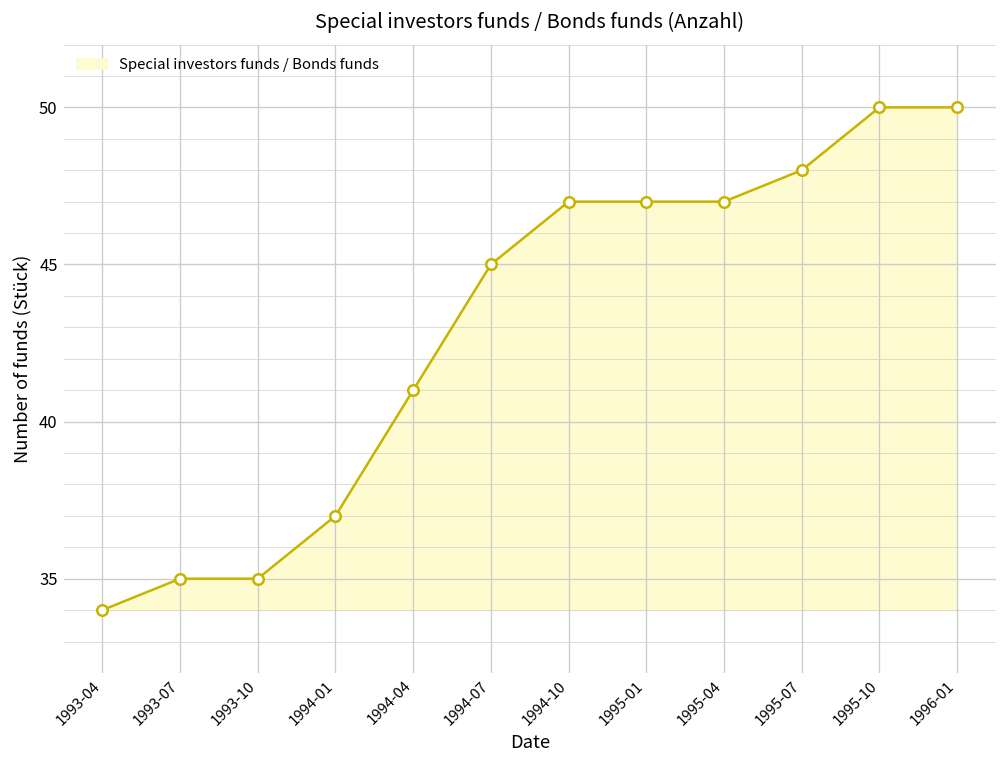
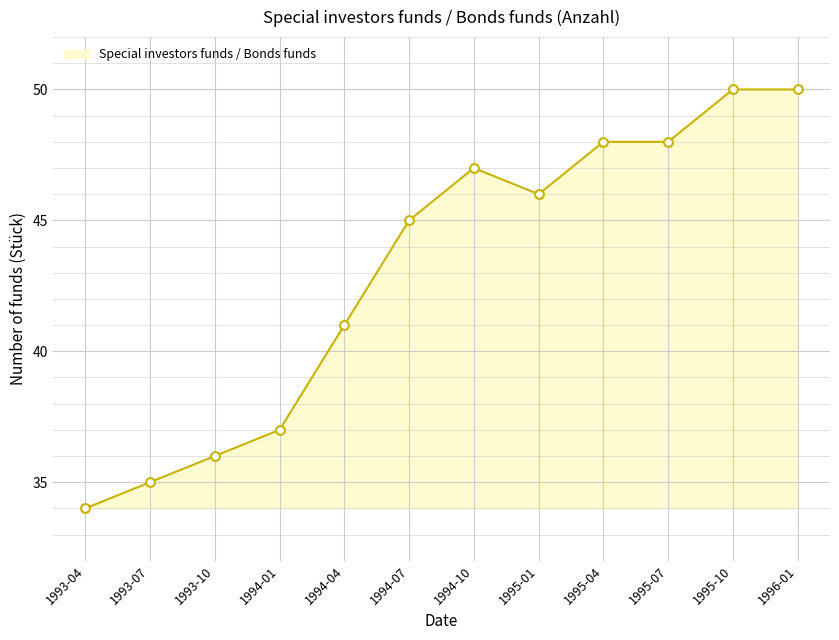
  {
    "1993-04": 34,
    "1993-07": 35,
-   "1993-10": 35,
+   "1993-10": 36,
    "1994-01": 37,
    "1994-04": 41,
    "1994-07": 45,
    "1994-10": 47,
-   "1995-01": 47,
-   "1995-04": 47,
+   "1995-01": 46,
+   "1995-04": 48,
    "1995-07": 48,
    "1995-10": 50,
    "1996-01": 50
  }
